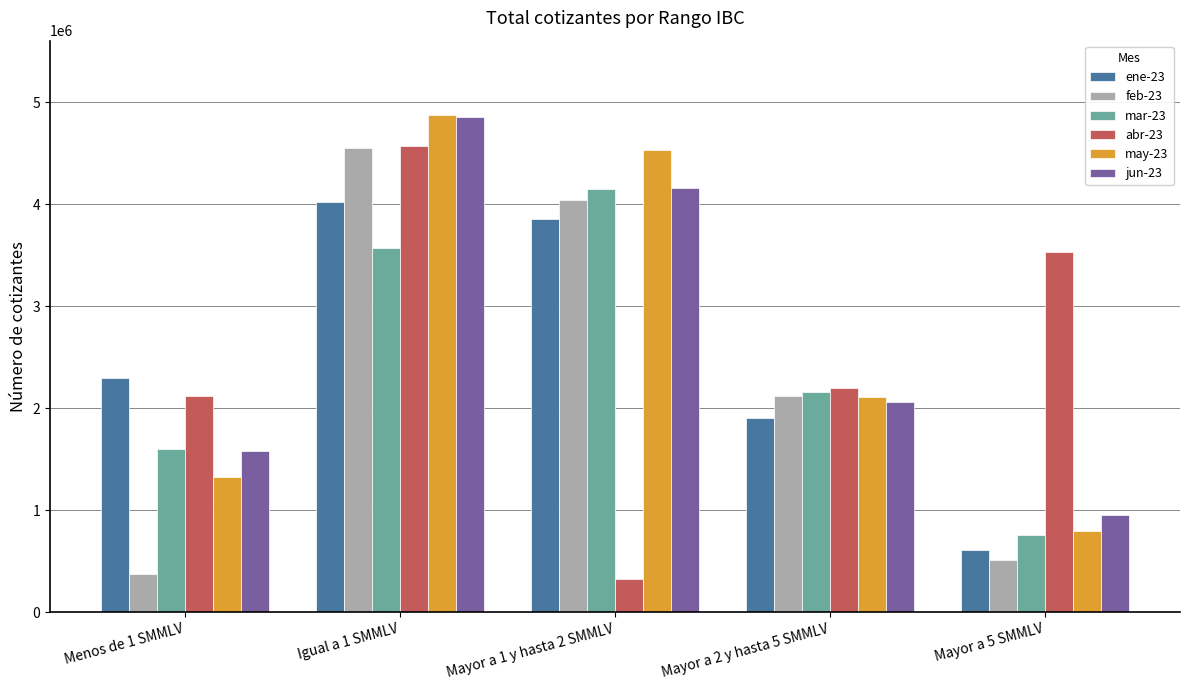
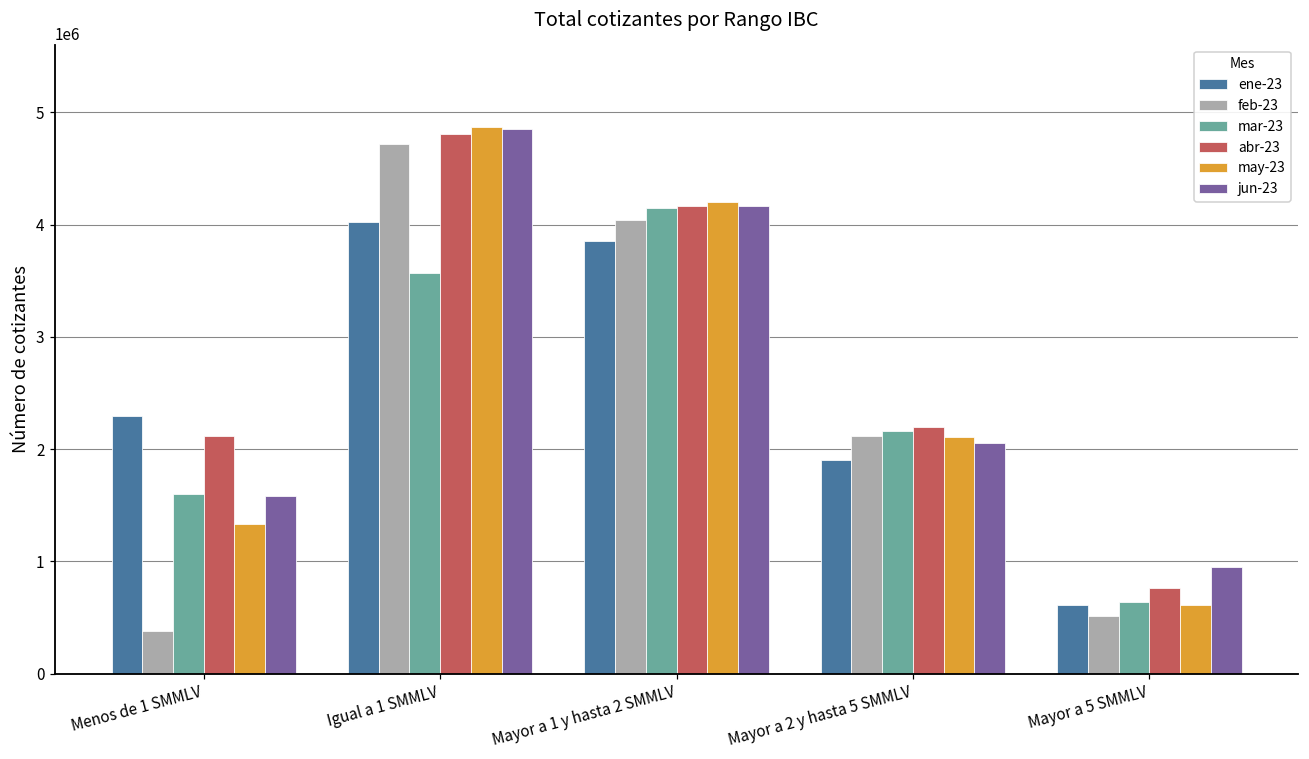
  {
    "feb-23": {
      "Menos de 1 SMMLV": 380000,
-     "Igual a 1 SMMLV": 4550000,
+     "Igual a 1 SMMLV": 4710000,
      "Mayor a 1 y hasta 2 SMMLV": 4040000,
      "Mayor a 2 y hasta 5 SMMLV": 2120000,
      "Mayor a 5 SMMLV": 510000
    },
    "mar-23": {
      "Menos de 1 SMMLV": 1600000,
      "Igual a 1 SMMLV": 3570000,
      "Mayor a 1 y hasta 2 SMMLV": 4140000,
      "Mayor a 2 y hasta 5 SMMLV": 2160000,
-     "Mayor a 5 SMMLV": 760000
+     "Mayor a 5 SMMLV": 640000
    },
    "abr-23": {
      "Menos de 1 SMMLV": 2120000,
-     "Igual a 1 SMMLV": 4570000,
-     "Mayor a 1 y hasta 2 SMMLV": 330000,
+     "Igual a 1 SMMLV": 4800000,
+     "Mayor a 1 y hasta 2 SMMLV": 4170000,
      "Mayor a 2 y hasta 5 SMMLV": 2200000,
-     "Mayor a 5 SMMLV": 3530000
+     "Mayor a 5 SMMLV": 760000
    },
    "may-23": {
      "Menos de 1 SMMLV": 1330000,
      "Igual a 1 SMMLV": 4870000,
-     "Mayor a 1 y hasta 2 SMMLV": 4530000,
+     "Mayor a 1 y hasta 2 SMMLV": 4200000,
      "Mayor a 2 y hasta 5 SMMLV": 2110000,
-     "Mayor a 5 SMMLV": 800000
+     "Mayor a 5 SMMLV": 610000
    }
  }
